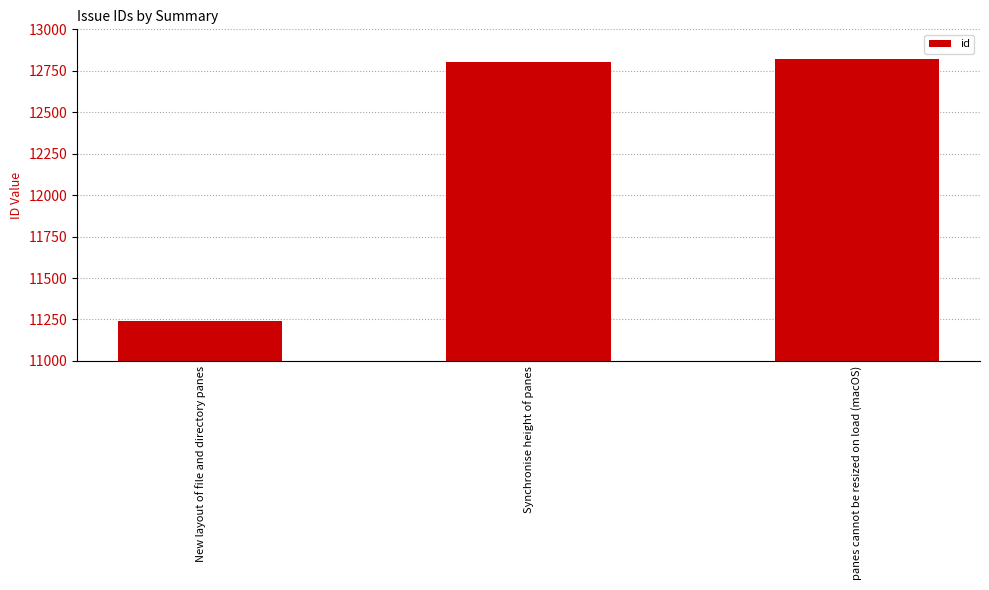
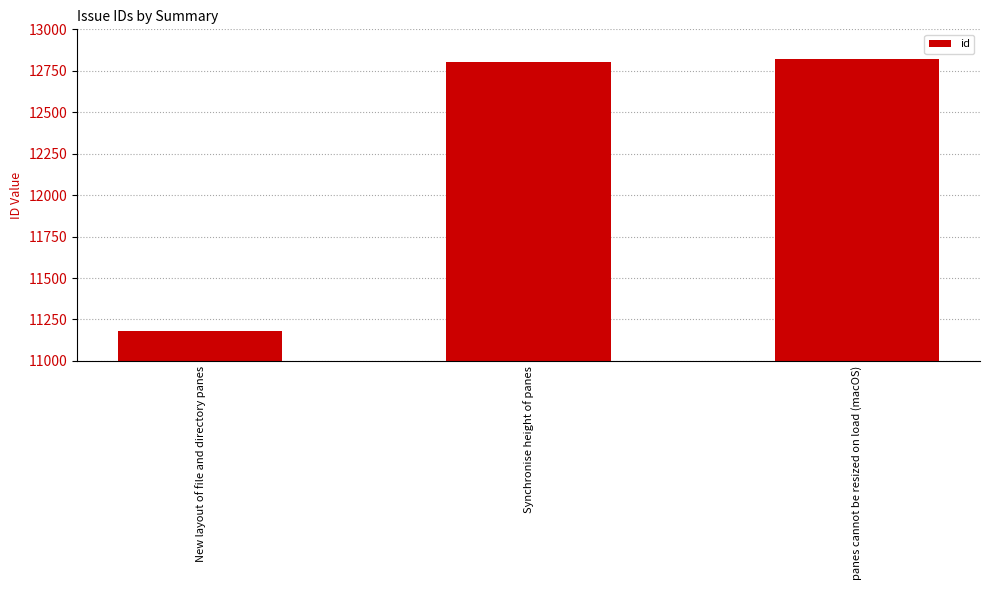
  {
-   "New layout of file and directory panes": 11240,
+   "New layout of file and directory panes": 11180,
    "Synchronise height of panes": 12800,
    "panes cannot be resized on load (macOS)": 12820
  }
